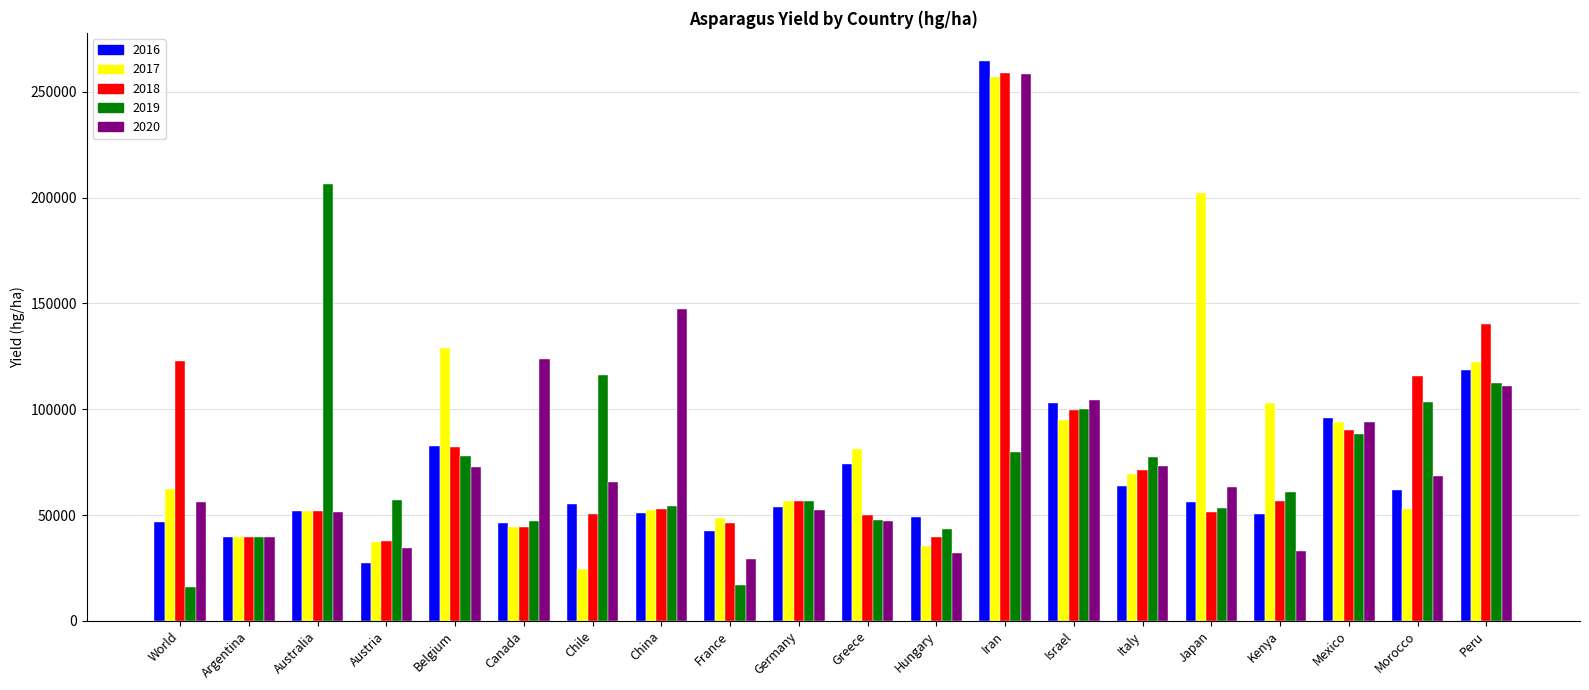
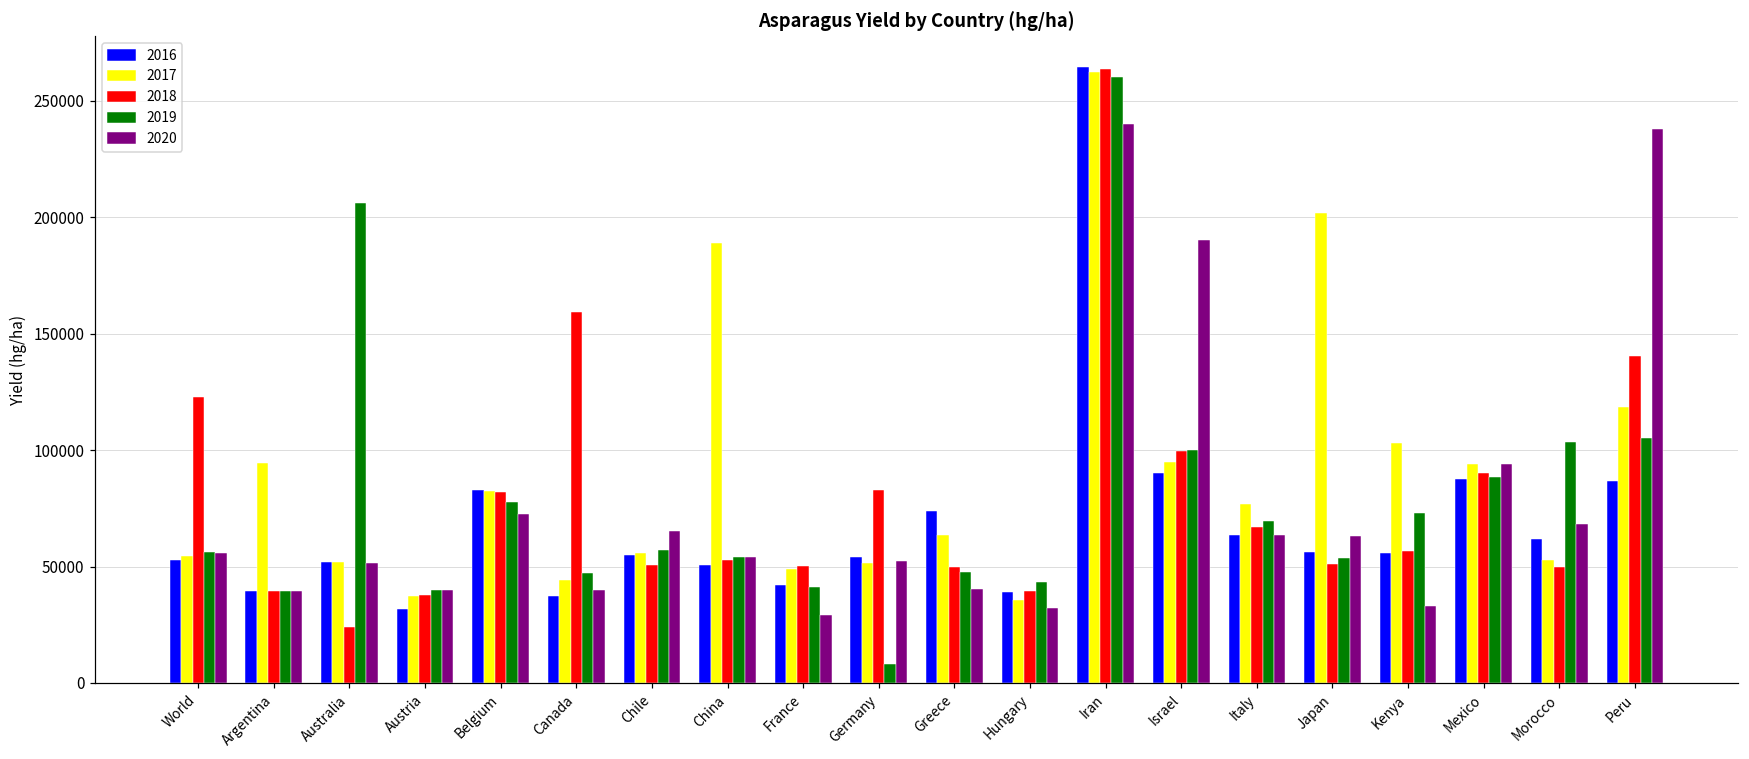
  {
    "2016": {
-     "World": 47000,
+     "World": 53000,
      "Argentina": 40000,
      "Australia": 52000,
-     "Austria": 27000,
+     "Austria": 32000,
      "Belgium": 83000,
-     "Canada": 46000,
+     "Canada": 37000,
      "Chile": 55000,
      "China": 51000,
      "France": 42000,
      "Germany": 54000,
      "Greece": 74000,
-     "Hungary": 49000,
+     "Hungary": 39000,
      "Iran": 265000,
-     "Israel": 103000,
+     "Israel": 90000,
      "Italy": 64000,
      "Japan": 56000,
-     "Kenya": 50000,
-     "Mexico": 96000,
+     "Kenya": 56000,
+     "Mexico": 87000,
      "Morocco": 62000,
-     "Peru": 118000
+     "Peru": 87000
    },
    "2017": {
-     "World": 62000,
-     "Argentina": 40000,
+     "World": 54000,
+     "Argentina": 94000,
      "Australia": 52000,
      "Austria": 37000,
-     "Belgium": 129000,
+     "Belgium": 82000,
      "Canada": 44000,
-     "Chile": 25000,
-     "China": 52000,
+     "Chile": 56000,
+     "China": 189000,
      "France": 49000,
-     "Germany": 56000,
-     "Greece": 81000,
+     "Germany": 52000,
+     "Greece": 64000,
      "Hungary": 36000,
-     "Iran": 257000,
+     "Iran": 262000,
      "Israel": 95000,
-     "Italy": 69000,
+     "Italy": 77000,
      "Japan": 202000,
      "Kenya": 103000,
      "Mexico": 94000,
      "Morocco": 53000,
-     "Peru": 123000
+     "Peru": 118000
    },
    "2018": {
      "World": 123000,
      "Argentina": 40000,
-     "Australia": 52000,
+     "Australia": 24000,
      "Austria": 38000,
      "Belgium": 82000,
-     "Canada": 45000,
+     "Canada": 159000,
      "Chile": 50000,
      "China": 53000,
-     "France": 46000,
-     "Germany": 57000,
+     "France": 50000,
+     "Germany": 83000,
      "Greece": 50000,
      "Hungary": 40000,
-     "Iran": 259000,
+     "Iran": 264000,
      "Israel": 100000,
-     "Italy": 71000,
+     "Italy": 67000,
      "Japan": 51000,
      "Kenya": 57000,
      "Mexico": 90000,
-     "Morocco": 116000,
+     "Morocco": 50000,
      "Peru": 140000
    },
    "2019": {
-     "World": 16000,
+     "World": 56000,
      "Argentina": 40000,
      "Australia": 206000,
-     "Austria": 57000,
+     "Austria": 40000,
      "Belgium": 78000,
      "Canada": 47000,
-     "Chile": 116000,
+     "Chile": 57000,
      "China": 54000,
-     "France": 17000,
-     "Germany": 57000,
+     "France": 41000,
+     "Germany": 8000,
      "Greece": 48000,
      "Hungary": 43000,
-     "Iran": 80000,
+     "Iran": 260000,
      "Israel": 100000,
-     "Italy": 77000,
+     "Italy": 70000,
      "Japan": 53000,
-     "Kenya": 61000,
+     "Kenya": 73000,
      "Mexico": 88000,
      "Morocco": 103000,
-     "Peru": 113000
+     "Peru": 105000
    },
    "2020": {
      "World": 56000,
      "Argentina": 40000,
      "Australia": 52000,
-     "Austria": 34000,
+     "Austria": 40000,
      "Belgium": 73000,
-     "Canada": 124000,
+     "Canada": 40000,
      "Chile": 65000,
-     "China": 147000,
+     "China": 54000,
      "France": 29000,
      "Germany": 52000,
-     "Greece": 47000,
+     "Greece": 40000,
      "Hungary": 32000,
-     "Iran": 259000,
-     "Israel": 104000,
-     "Italy": 73000,
+     "Iran": 240000,
+     "Israel": 190000,
+     "Italy": 64000,
      "Japan": 63000,
      "Kenya": 33000,
      "Mexico": 94000,
      "Morocco": 68000,
-     "Peru": 111000
+     "Peru": 238000
    }
  }
